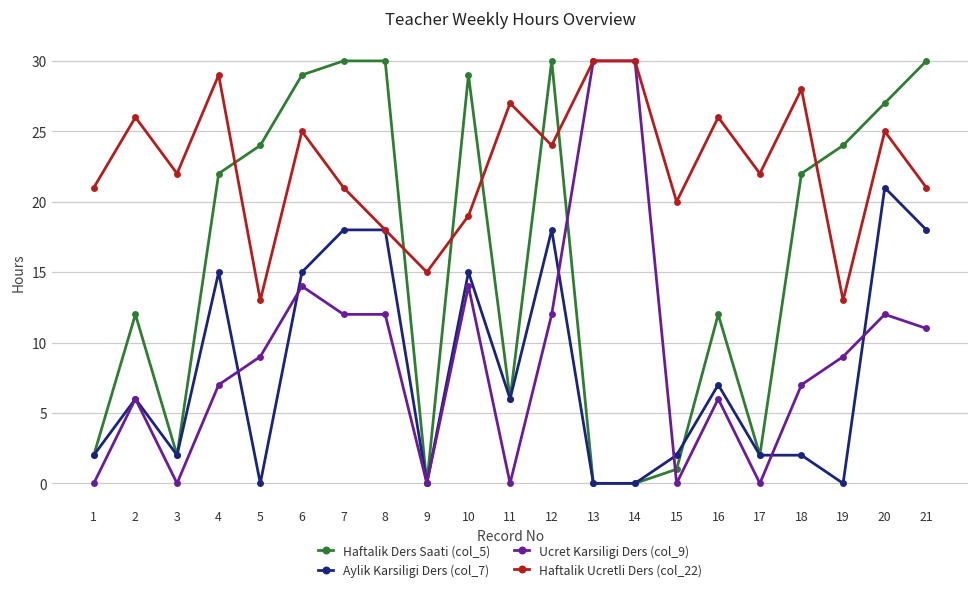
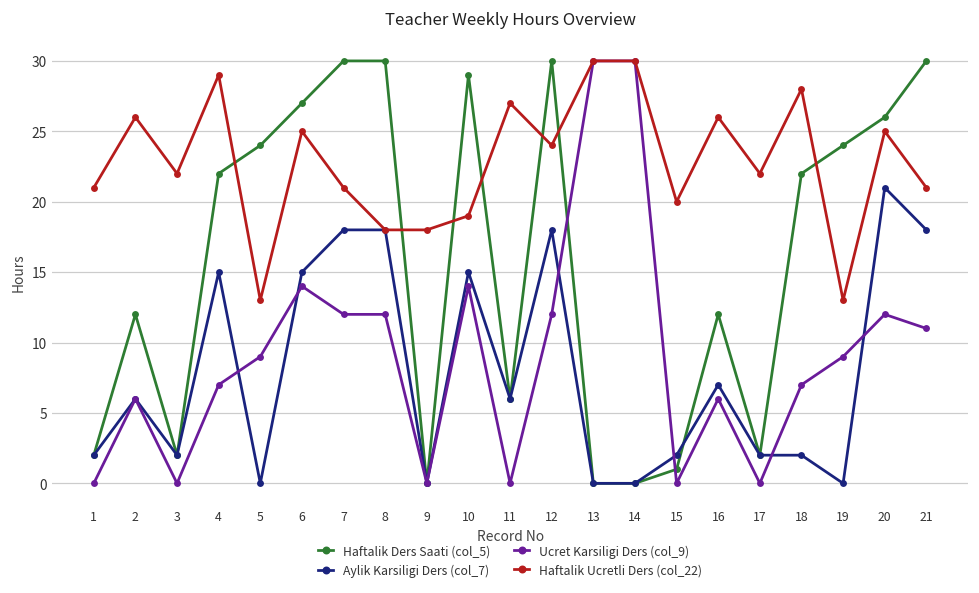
  {
    "Haftalik Ders Saati (col_5)": {
      "2": 12,
      "4": 22,
      "5": 24,
-     "6": 29,
+     "6": 27,
      "7": 30,
      "8": 30,
      "10": 29,
      "12": 30,
      "15": 1,
      "16": 12,
      "18": 22,
      "19": 24,
-     "20": 27,
+     "20": 26,
      "21": 30
    },
    "Aylik Karsiligi Ders (col_7)": {
      "4": 15,
      "5": 0,
      "6": 15,
      "7": 18,
      "10": 15,
      "12": 18,
      "15": 2,
      "16": 7,
      "18": 2,
      "19": 0,
      "20": 21,
      "21": 18
    },
    "Ucret Karsiligi Ders (col_9)": {
      "1": 0,
      "3": 0,
      "4": 7,
      "5": 9,
      "6": 14,
      "7": 12,
      "8": 12,
      "10": 14,
      "11": 0,
      "12": 12,
      "15": 0,
      "16": 6,
      "17": 0,
      "18": 7,
      "19": 9,
      "20": 12,
      "21": 11
    },
    "Haftalik Ucretli Ders (col_22)": {
      "1": 21,
      "2": 26,
      "3": 22,
      "4": 29,
      "5": 13,
      "6": 25,
      "7": 21,
-     "9": 15,
+     "9": 18,
      "10": 19,
      "11": 27,
      "12": 24,
      "15": 20,
      "16": 26,
      "17": 22,
      "18": 28,
      "19": 13,
      "20": 25,
      "21": 21
    }
  }
